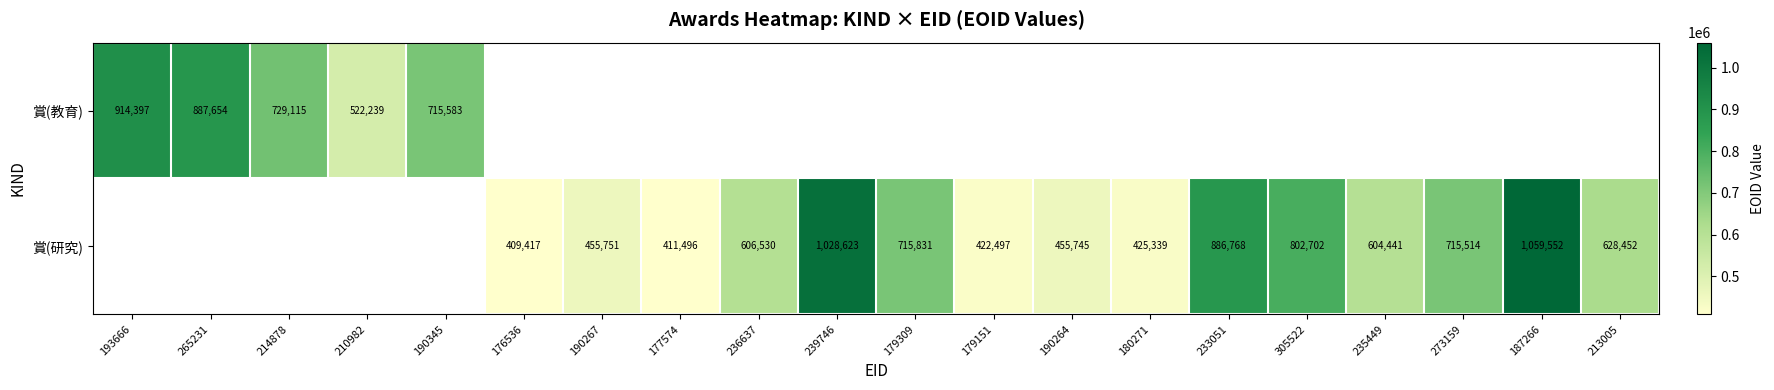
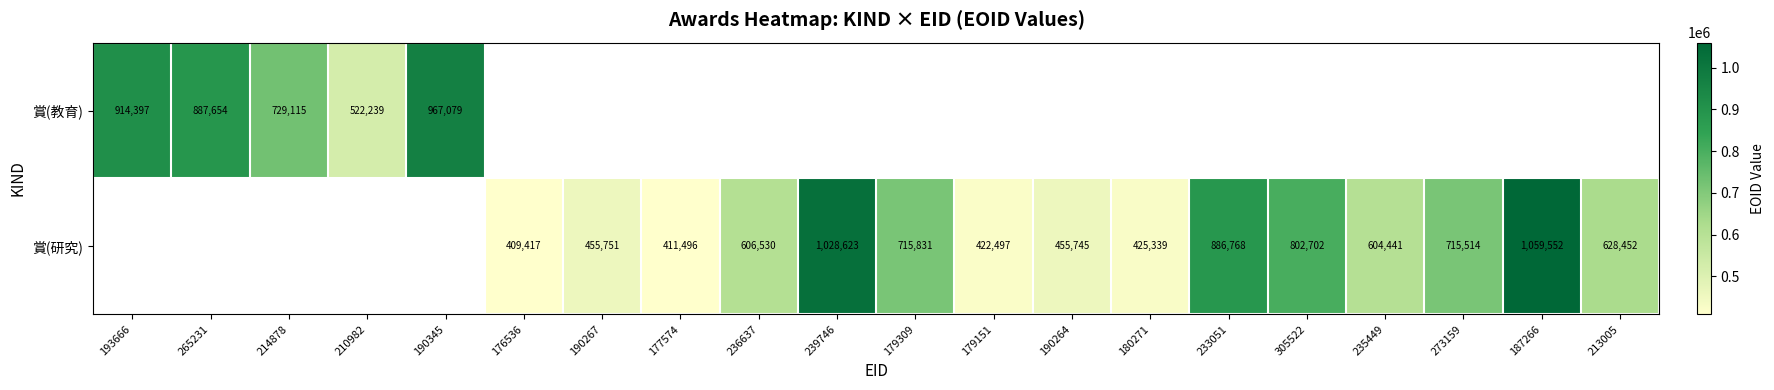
  {
    "賞(教育)": {
      "193666": "914,397",
      "265231": "887,654",
      "214878": "729,115",
      "210982": "522,239",
-     "190345": "715,583"
+     "190345": "967,079"
    },
    "賞(研究)": {
      "176536": "409,417",
      "190267": "455,751",
      "177574": "411,496",
      "236637": "606,530",
      "239746": "1,028,623",
      "179309": "715,831",
      "179151": "422,497",
      "190264": "455,745",
      "180271": "425,339",
      "233051": "886,768",
      "305522": "802,702",
      "235449": "604,441",
      "273159": "715,514",
      "187266": "1,059,552",
      "213005": "628,452"
    }
  }
